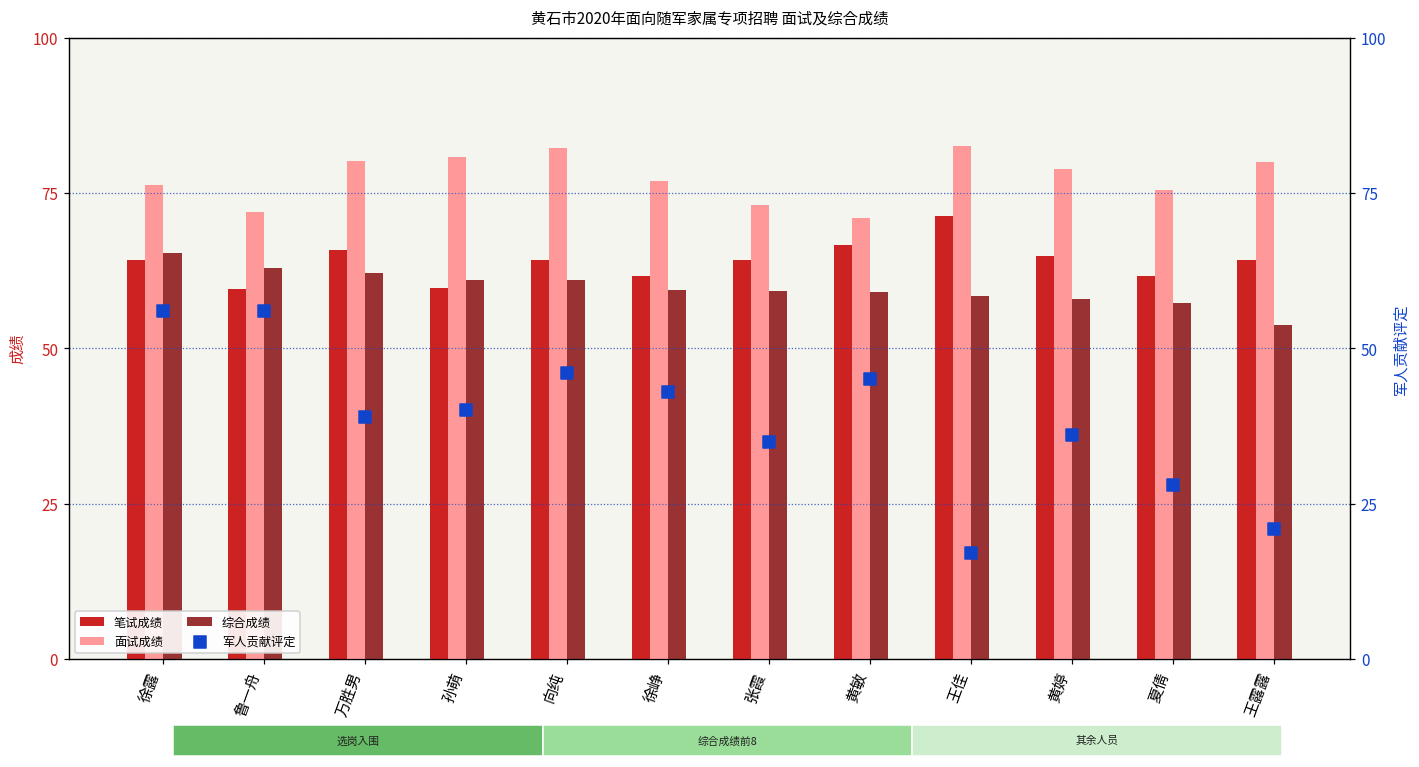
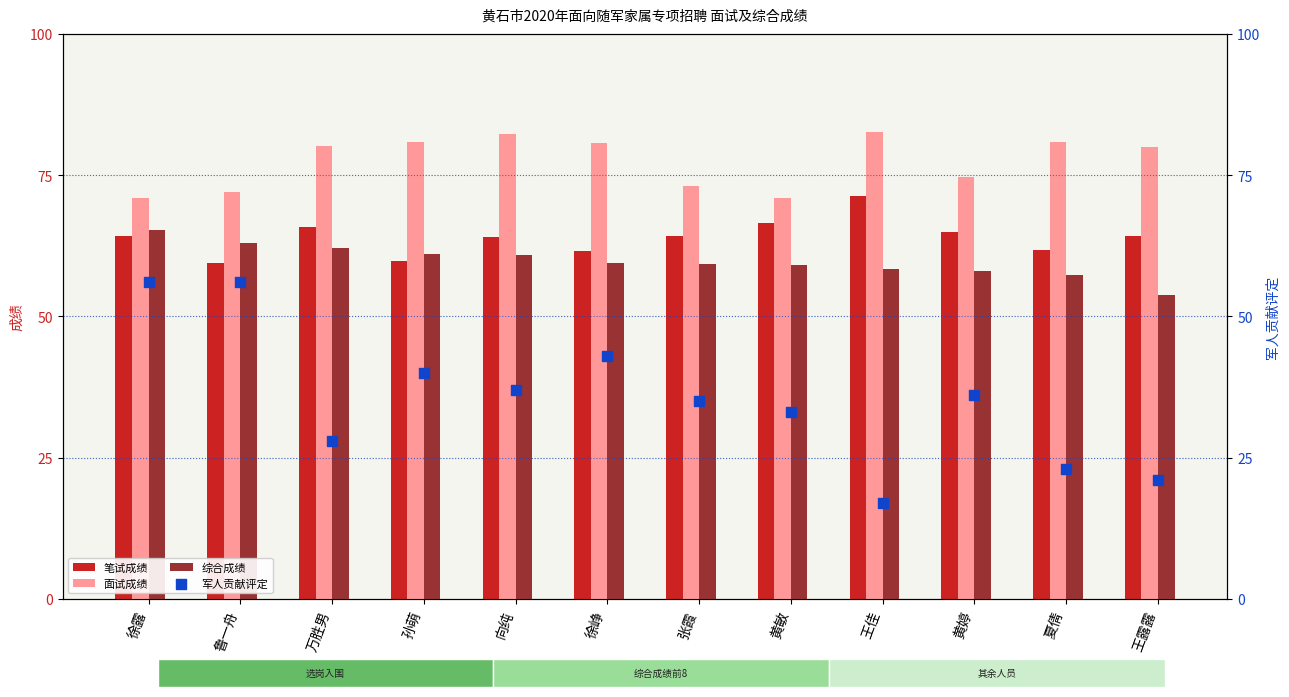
  {
    "面试成绩": {
-     "徐露": 76,
+     "徐露": 71,
      "鲁一舟": 72,
      "万胜男": 80,
      "孙萌": 81,
      "向纯": 82,
-     "徐峥": 77,
+     "徐峥": 81,
      "张霞": 73,
      "黄敏": 71,
      "王佳": 83,
-     "黄婷": 79,
-     "夏倩": 75,
+     "黄婷": 75,
+     "夏倩": 81,
      "王露露": 80
    },
    "军人贡献评定": {
-     "万胜男": 39,
-     "向纯": 46,
-     "黄敏": 45,
-     "夏倩": 28
+     "万胜男": 28,
+     "向纯": 37,
+     "黄敏": 33,
+     "夏倩": 23
    }
  }
